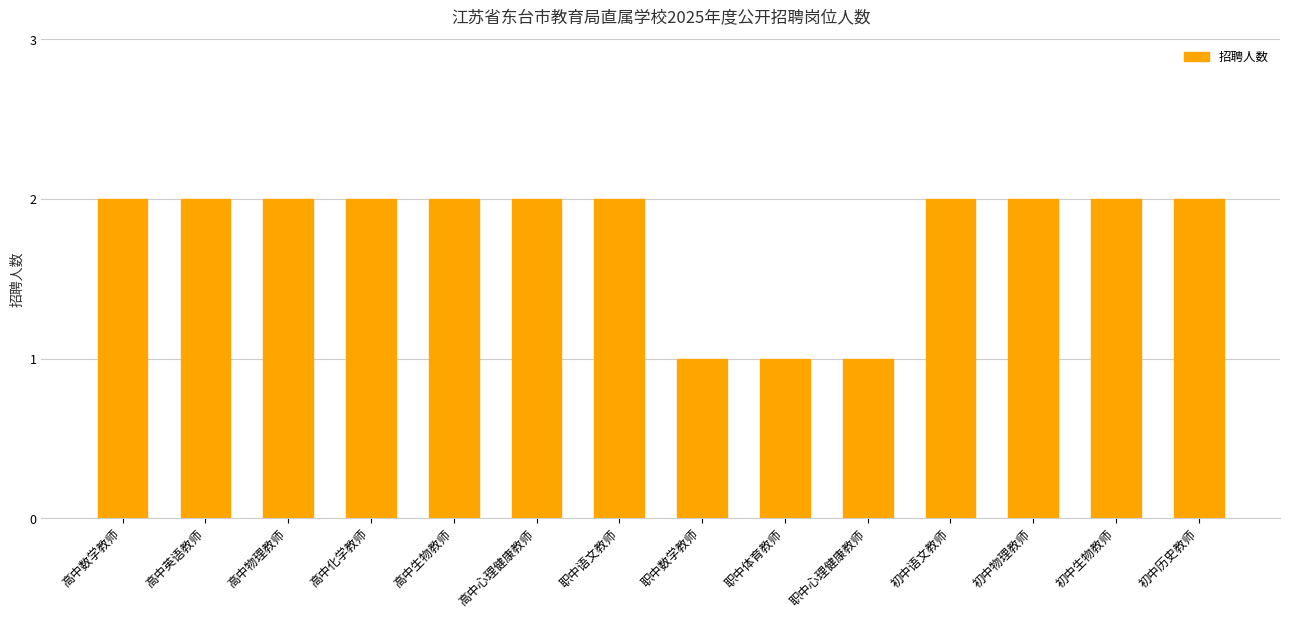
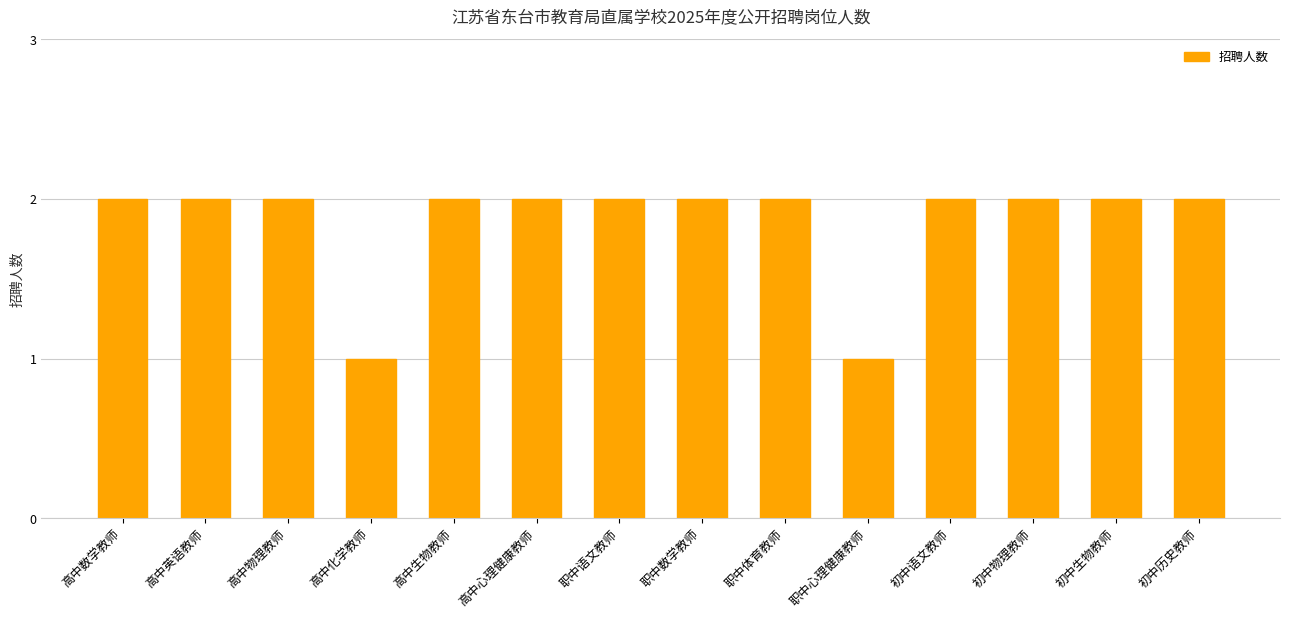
  {
    "高中数学教师": 2,
    "高中英语教师": 2,
    "高中物理教师": 2,
-   "高中化学教师": 2,
+   "高中化学教师": 1,
    "高中生物教师": 2,
    "高中心理健康教师": 2,
    "职中语文教师": 2,
-   "职中数学教师": 1,
-   "职中体育教师": 1,
+   "职中数学教师": 2,
+   "职中体育教师": 2,
    "职中心理健康教师": 1,
    "初中语文教师": 2,
    "初中物理教师": 2,
    "初中生物教师": 2,
    "初中历史教师": 2
  }
